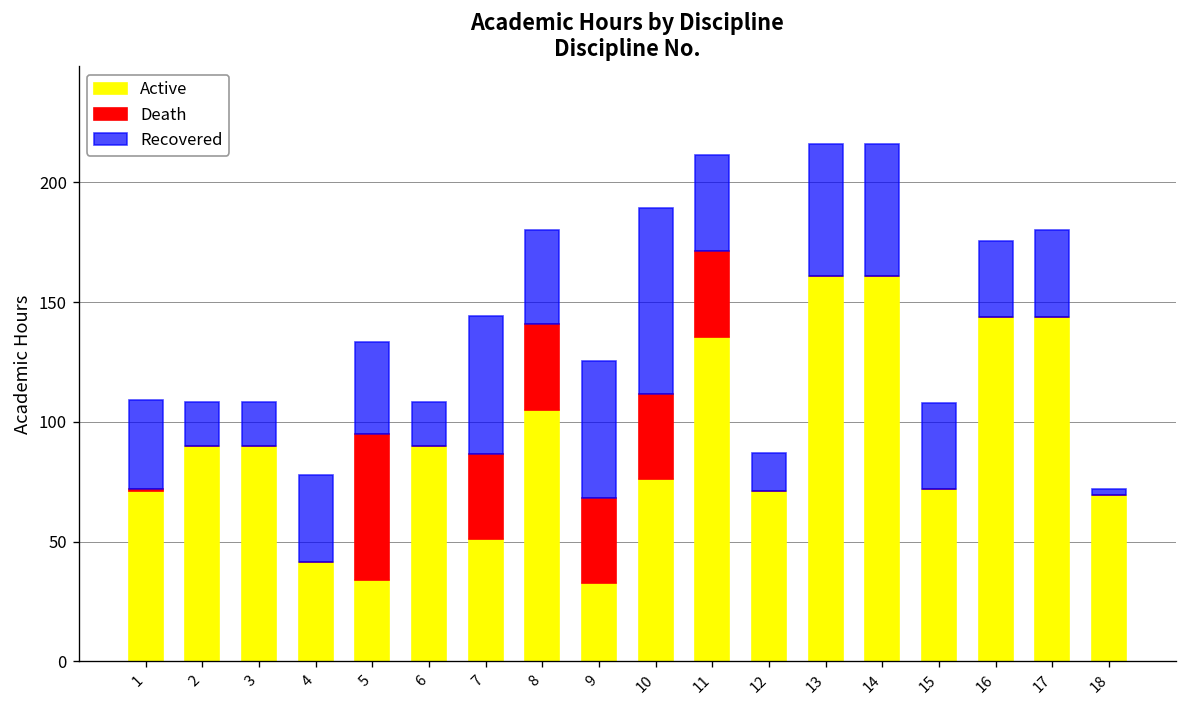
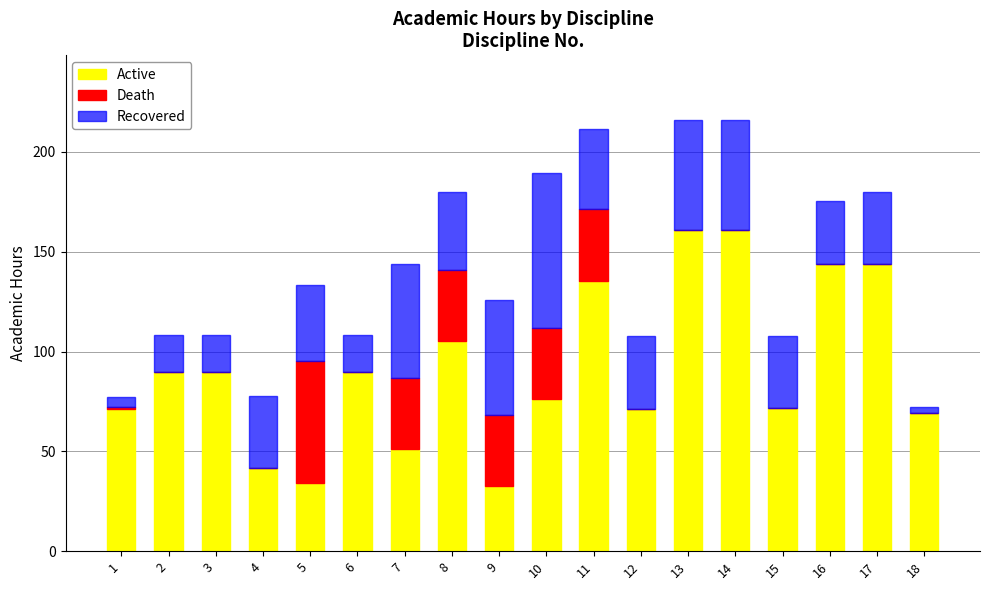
  {
    "Active": {
      "1": 71,
      "2": 90,
      "3": 90,
      "4": 42,
      "5": 34,
      "6": 90,
      "7": 51,
      "8": 105,
      "9": 33,
      "10": 76,
      "11": 136,
      "12": 71,
      "13": 161,
      "14": 161,
      "15": 72,
      "16": 144,
      "17": 144,
      "18": 69
    },
    "Death": {
      "5": 61,
      "7": 36,
      "8": 36,
      "9": 36,
      "10": 36,
      "11": 36,
      "12": 0,
      "13": 0,
      "14": 0,
      "15": 0,
      "16": 0,
      "17": 0,
      "18": 0
    },
    "Recovered": {
-     "1": 37,
+     "1": 5,
      "2": 18,
      "3": 18,
      "4": 36,
      "5": 38,
      "6": 18,
      "7": 57,
      "8": 39,
      "9": 57,
      "10": 78,
      "11": 40,
-     "12": 16,
+     "12": 37,
      "13": 55,
      "14": 55,
      "15": 36,
      "16": 32,
      "17": 36,
      "18": 3
    }
  }
